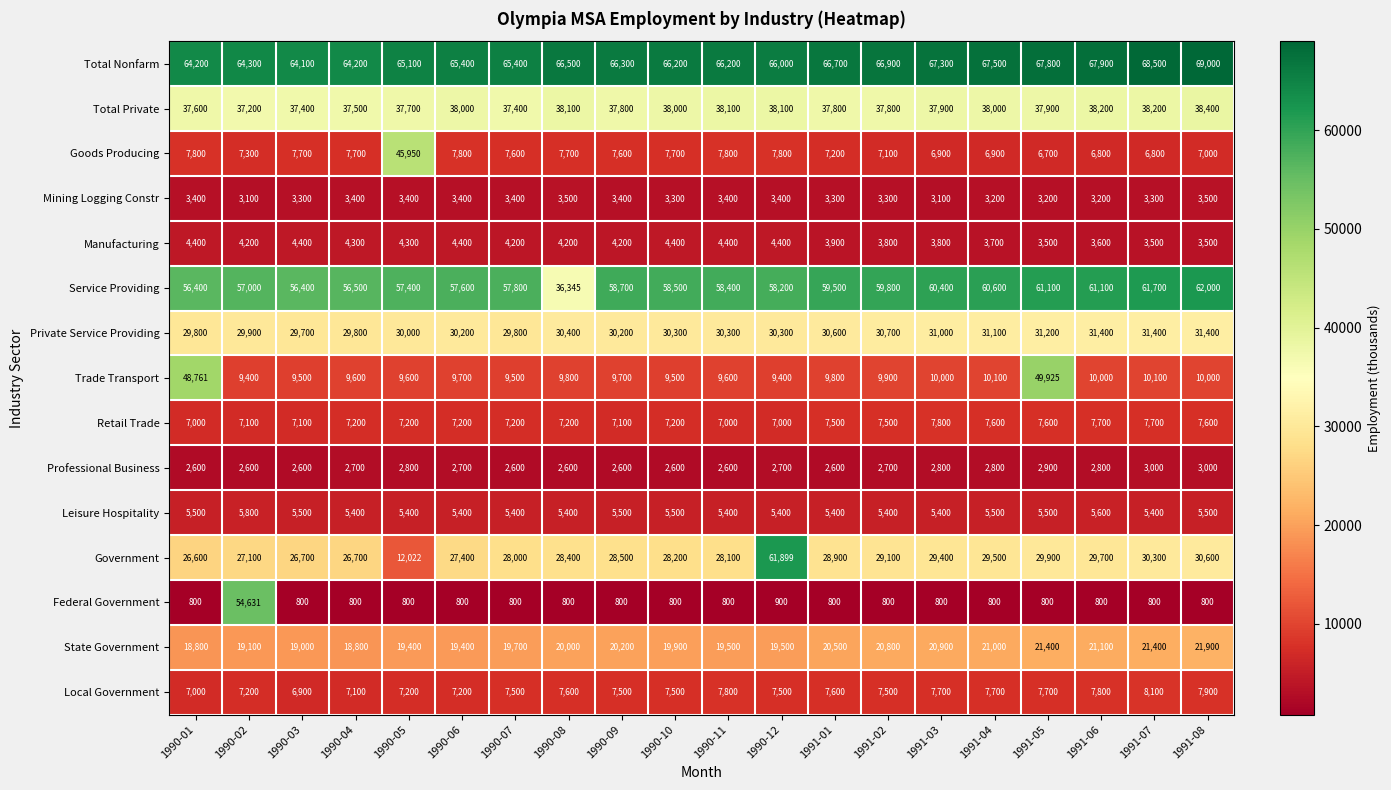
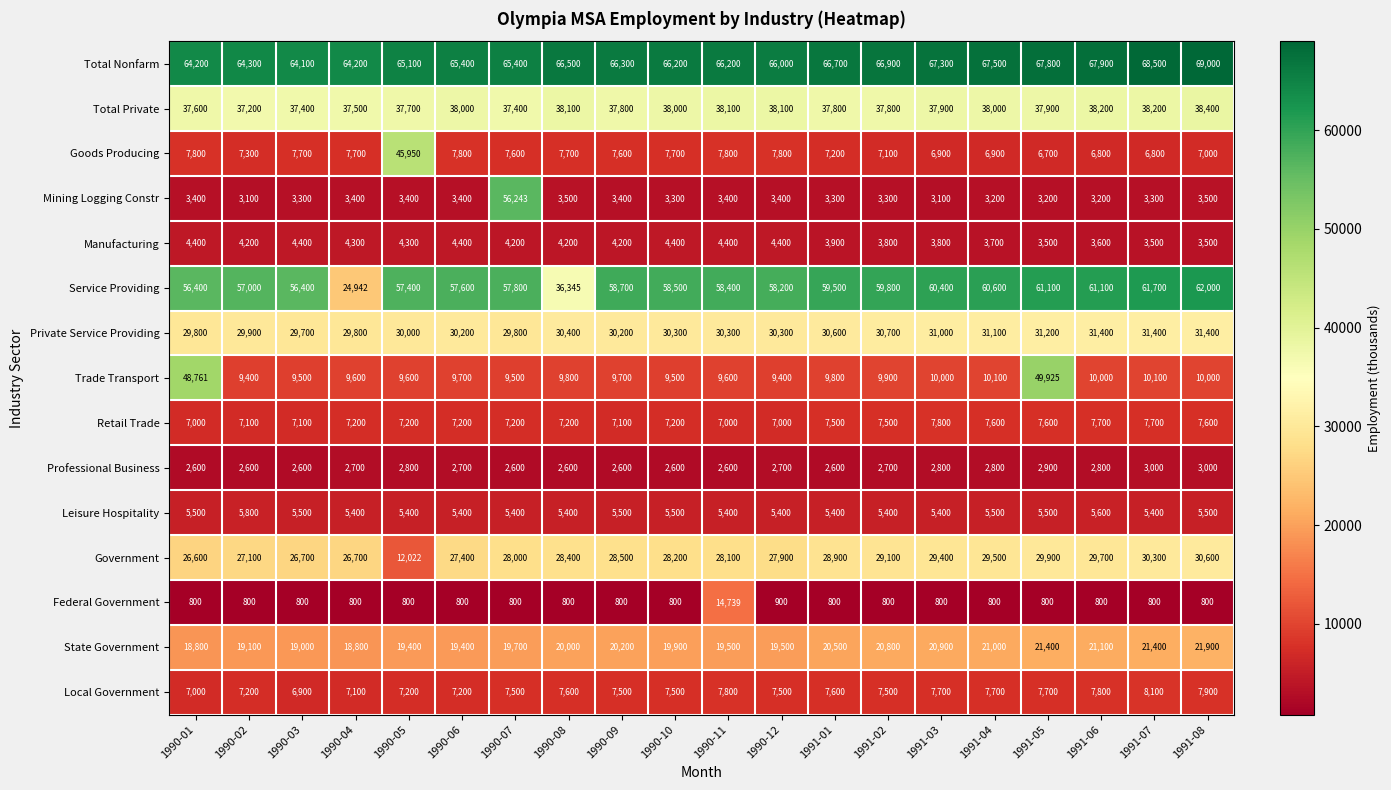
  {
    "Mining Logging Constr": {
      "1990-01": "3,400",
      "1990-02": "3,100",
      "1990-03": "3,300",
      "1990-04": "3,400",
      "1990-05": "3,400",
      "1990-06": "3,400",
-     "1990-07": "3,400",
+     "1990-07": "56,243",
      "1990-08": "3,500",
      "1990-09": "3,400",
      "1990-10": "3,300",
      "1990-11": "3,400",
      "1990-12": "3,400",
      "1991-01": "3,300",
      "1991-02": "3,300",
      "1991-03": "3,100",
      "1991-04": "3,200",
      "1991-05": "3,200",
      "1991-06": "3,200",
      "1991-07": "3,300",
      "1991-08": "3,500"
    },
    "Service Providing": {
      "1990-01": "56,400",
      "1990-02": "57,000",
      "1990-03": "56,400",
-     "1990-04": "56,500",
+     "1990-04": "24,942",
      "1990-05": "57,400",
      "1990-06": "57,600",
      "1990-07": "57,800",
      "1990-08": "36,345",
      "1990-09": "58,700",
      "1990-10": "58,500",
      "1990-11": "58,400",
      "1990-12": "58,200",
      "1991-01": "59,500",
      "1991-02": "59,800",
      "1991-03": "60,400",
      "1991-04": "60,600",
      "1991-05": "61,100",
      "1991-06": "61,100",
      "1991-07": "61,700",
      "1991-08": "62,000"
    },
    "Government": {
      "1990-01": "26,600",
      "1990-02": "27,100",
      "1990-03": "26,700",
      "1990-04": "26,700",
      "1990-05": "12,022",
      "1990-06": "27,400",
      "1990-07": "28,000",
      "1990-08": "28,400",
      "1990-09": "28,500",
      "1990-10": "28,200",
      "1990-11": "28,100",
-     "1990-12": "61,899",
+     "1990-12": "27,900",
      "1991-01": "28,900",
      "1991-02": "29,100",
      "1991-03": "29,400",
      "1991-04": "29,500",
      "1991-05": "29,900",
      "1991-06": "29,700",
      "1991-07": "30,300",
      "1991-08": "30,600"
    },
    "Federal Government": {
      "1990-01": "800",
-     "1990-02": "54,631",
+     "1990-02": "800",
      "1990-03": "800",
      "1990-04": "800",
      "1990-05": "800",
      "1990-06": "800",
      "1990-07": "800",
      "1990-08": "800",
      "1990-09": "800",
      "1990-10": "800",
-     "1990-11": "800",
+     "1990-11": "14,739",
      "1990-12": "900",
      "1991-01": "800",
      "1991-02": "800",
      "1991-03": "800",
      "1991-04": "800",
      "1991-05": "800",
      "1991-06": "800",
      "1991-07": "800",
      "1991-08": "800"
    }
  }
